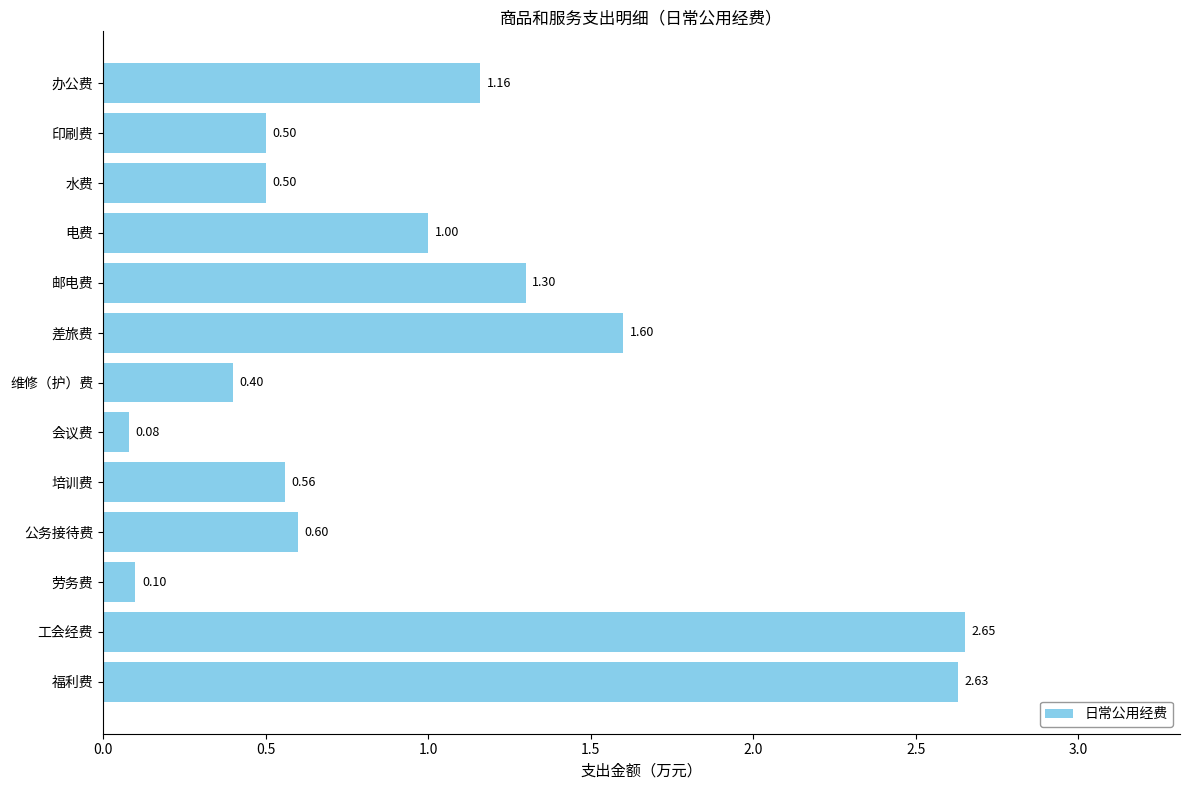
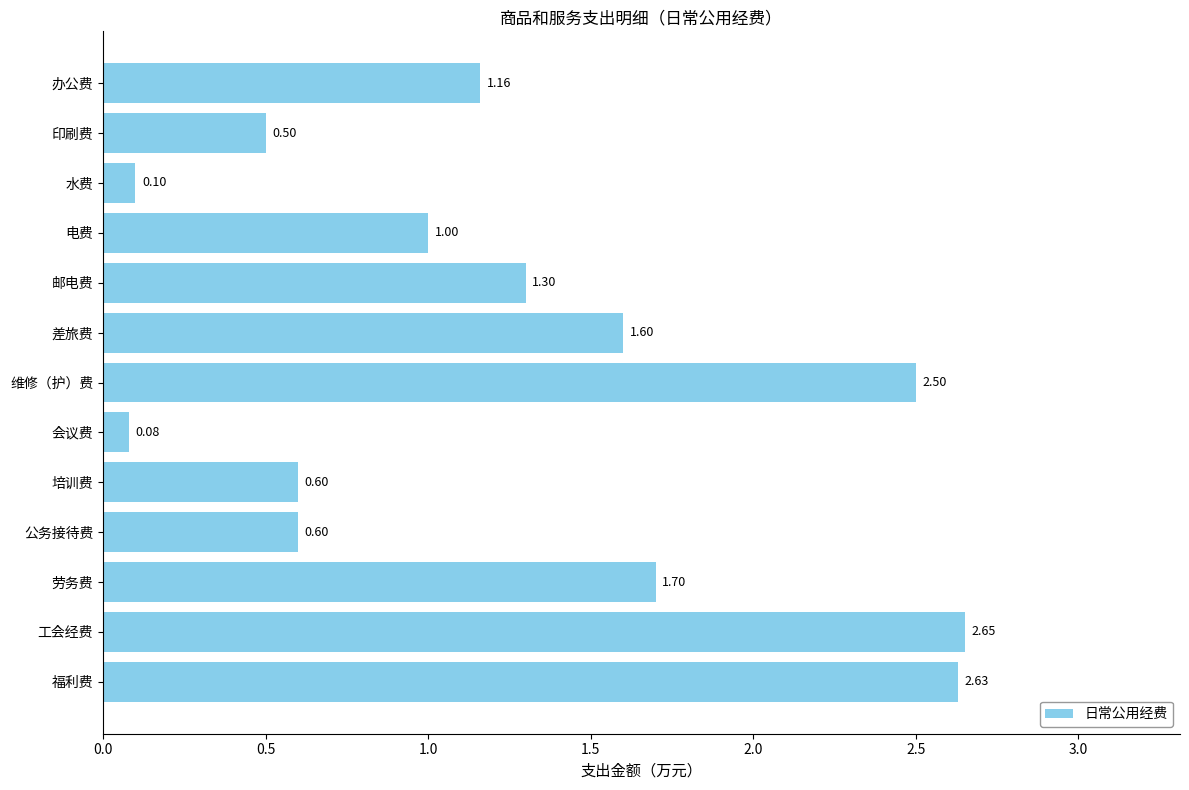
  {
    "办公费": 1.16,
    "印刷费": 0.50,
-   "水费": 0.50,
+   "水费": 0.10,
    "电费": 1.00,
    "邮电费": 1.30,
    "差旅费": 1.60,
-   "维修（护）费": 0.40,
+   "维修（护）费": 2.50,
    "会议费": 0.08,
-   "培训费": 0.56,
+   "培训费": 0.60,
    "公务接待费": 0.60,
-   "劳务费": 0.10,
+   "劳务费": 1.70,
    "工会经费": 2.65,
    "福利费": 2.63
  }
